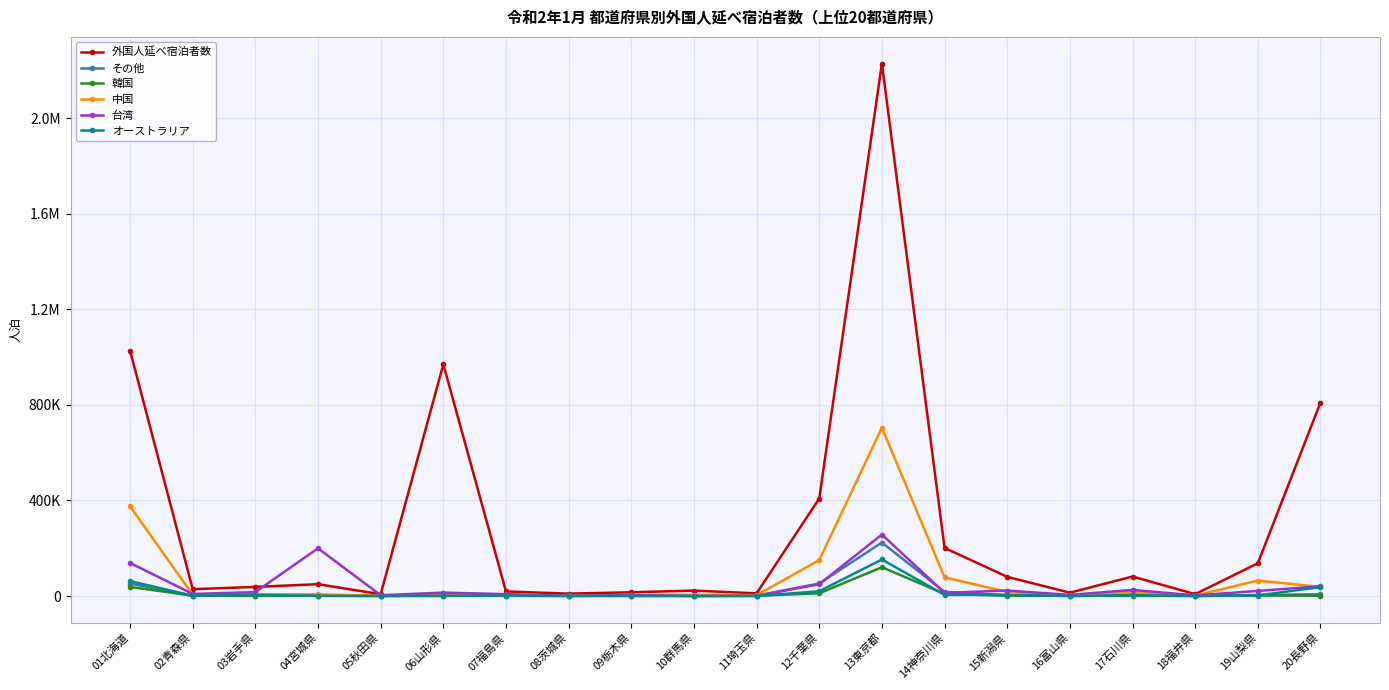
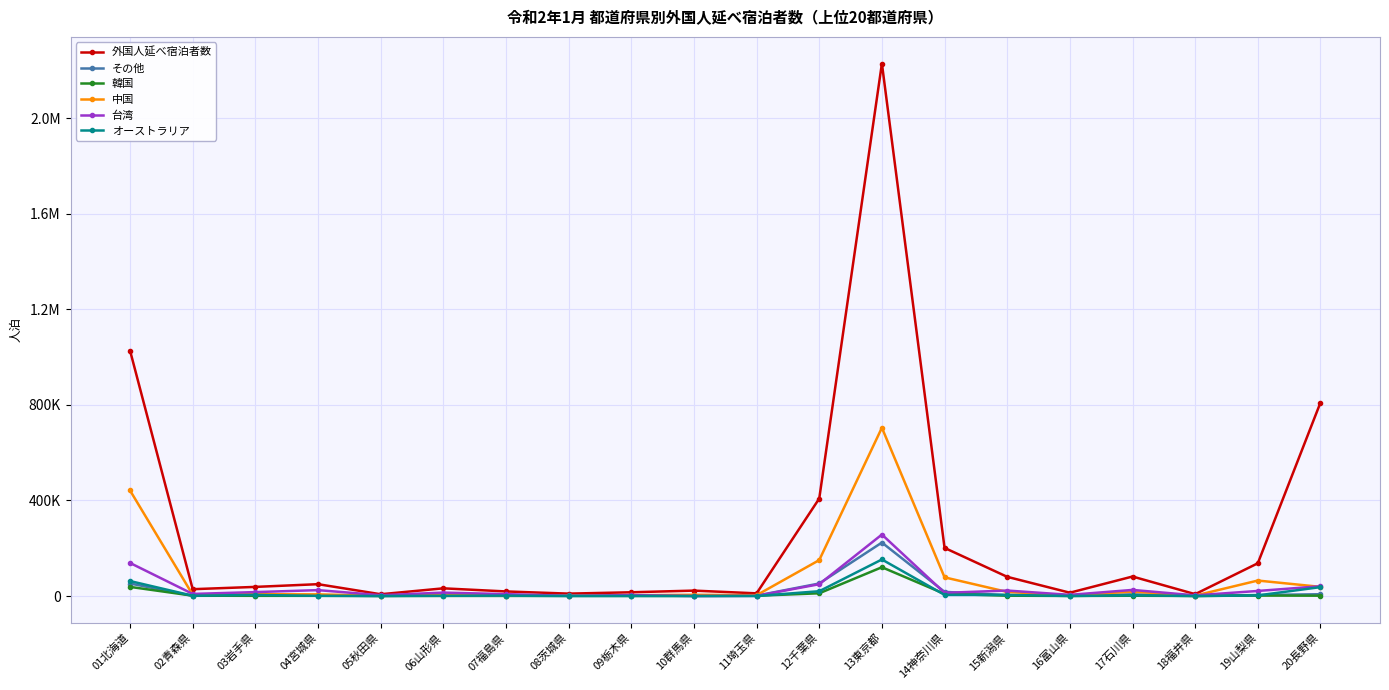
  {
    "外国人延べ宿泊者数": {
      "01北海道": 1030000,
      "02青森県": 30000,
      "03岩手県": 40000,
      "04宮城県": 50000,
-     "06山形県": 970000,
+     "06山形県": 30000,
      "07福島県": 20000,
      "09栃木県": 20000,
      "10群馬県": 20000,
      "12千葉県": 410000,
      "13東京都": 2230000,
      "14神奈川県": 200000,
      "15新潟県": 80000,
      "17石川県": 80000,
      "19山梨県": 140000,
      "20長野県": 810000
    },
    "その他": {
      "13東京都": 220000
    },
    "韓国": {
      "01北海道": 40000,
      "13東京都": 120000
    },
    "中国": {
-     "01北海道": 380000,
+     "01北海道": 440000,
      "12千葉県": 150000,
      "13東京都": 700000,
      "14神奈川県": 80000,
      "19山梨県": 60000
    },
    "台湾": {
      "01北海道": 140000,
-     "04宮城県": 200000,
+     "04宮城県": 20000,
      "13東京都": 260000,
      "19山梨県": 20000
    },
    "オーストラリア": {
      "13東京都": 150000
    }
  }
